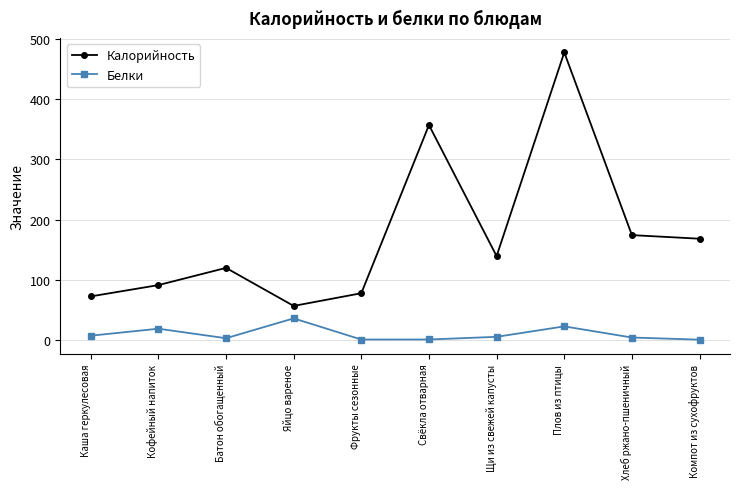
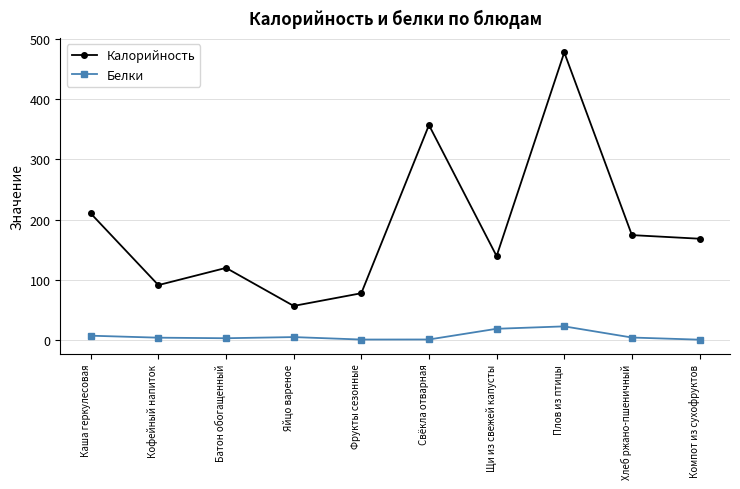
  {
    "Калорийность": {
-     "Каша геркулесовая": 70,
+     "Каша геркулесовая": 210,
      "Кофейный напиток": 90,
      "Батон обогащенный": 120,
      "Яйцо вареное": 60,
      "Фрукты сезонные": 80,
      "Свёкла отварная": 360,
      "Щи из свежей капусты": 140,
      "Плов из птицы": 480,
      "Хлеб ржано-пшеничный": 170,
      "Компот из сухофруктов": 170
    },
    "Белки": {
      "Каша геркулесовая": 10,
-     "Кофейный напиток": 20,
+     "Кофейный напиток": 0,
      "Батон обогащенный": 0,
-     "Яйцо вареное": 40,
+     "Яйцо вареное": 0,
      "Фрукты сезонные": 0,
      "Свёкла отварная": 0,
-     "Щи из свежей капусты": 10,
+     "Щи из свежей капусты": 20,
      "Плов из птицы": 20,
      "Хлеб ржано-пшеничный": 0,
      "Компот из сухофруктов": 0
    }
  }
